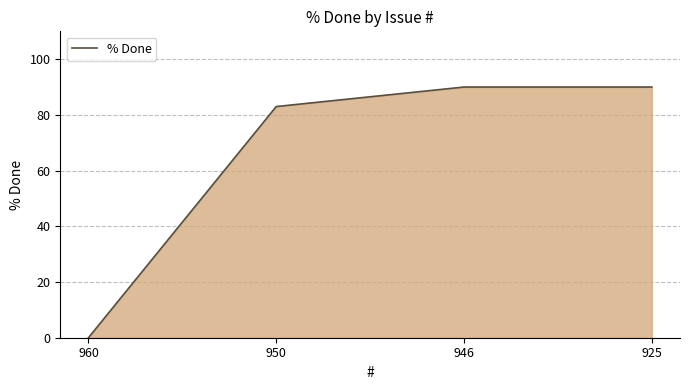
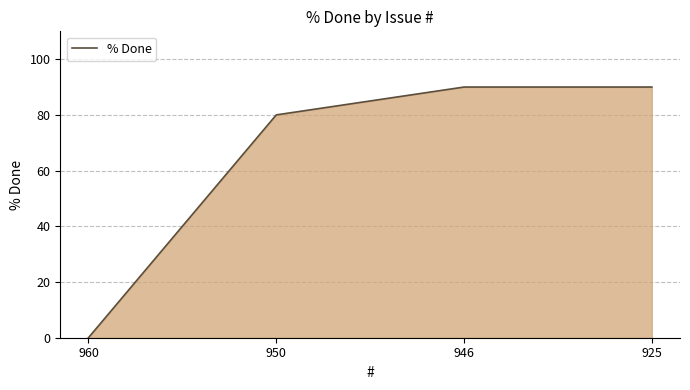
  {
    "960": 0,
-   "950": 83,
+   "950": 80,
    "946": 90,
    "925": 90
  }
